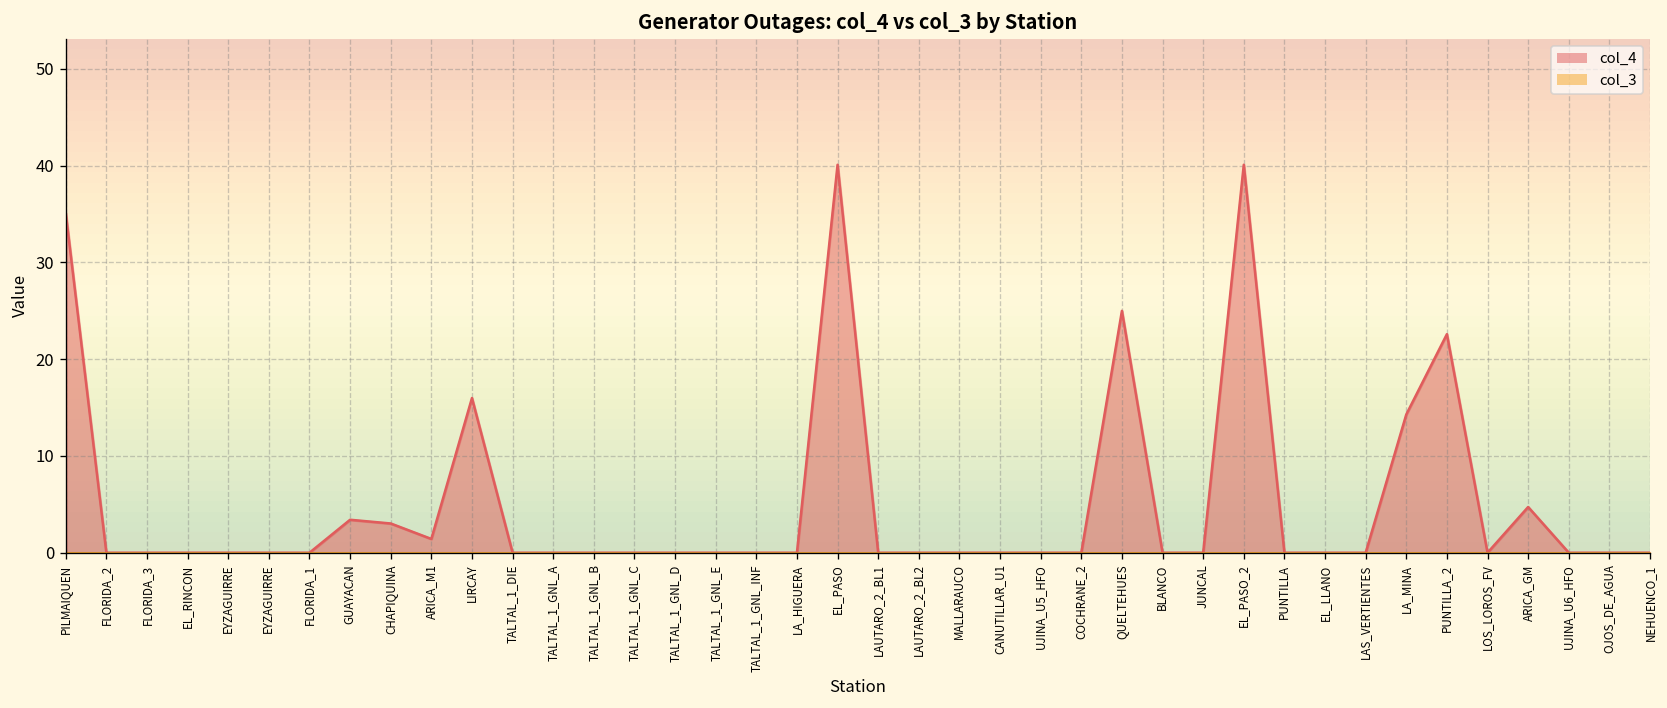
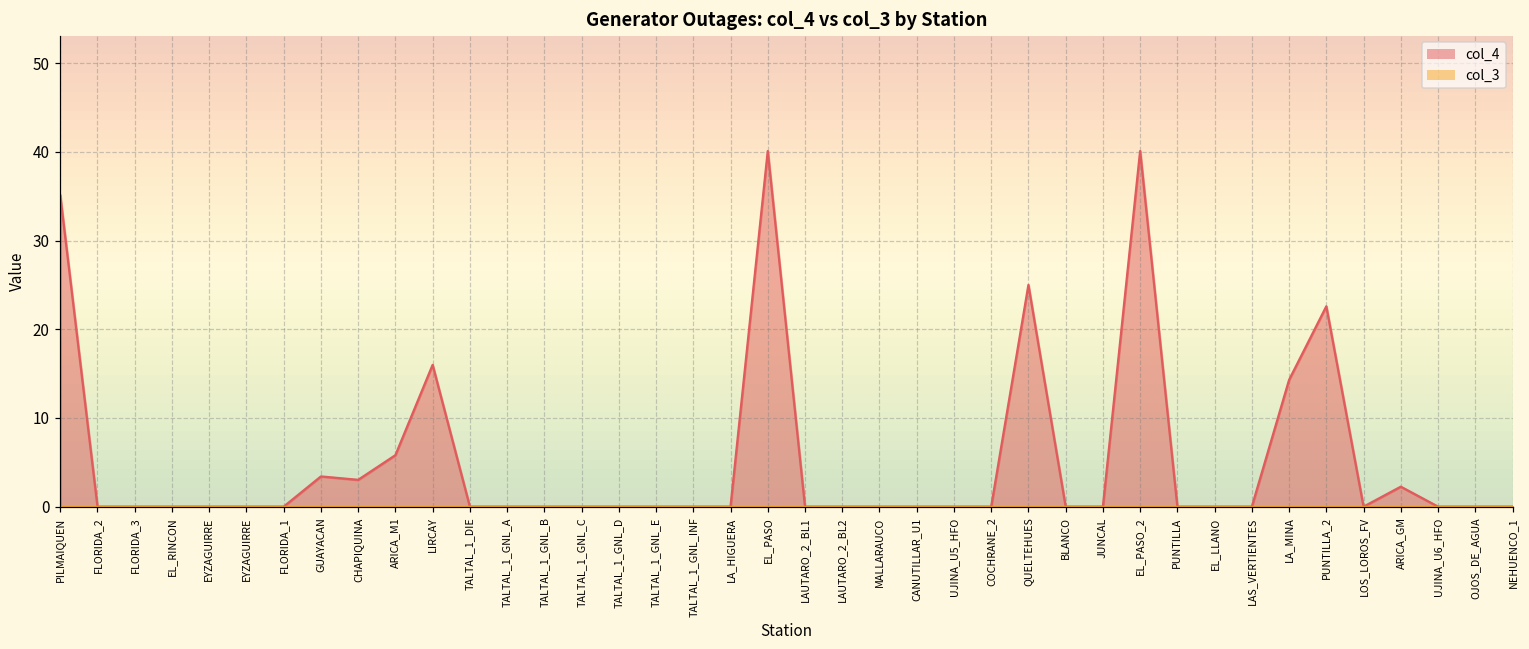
  {
    "col_4": {
      "PILMAIQUEN": 35,
      "GUAYACAN": 3,
      "CHAPIQUINA": 3,
-     "ARICA_M1": 1,
+     "ARICA_M1": 6,
      "LIRCAY": 16,
      "EL_PASO": 40,
      "QUELTEHUES": 25,
      "EL_PASO_2": 40,
      "LA_MINA": 14,
      "PUNTILLA_2": 23,
-     "ARICA_GM": 5
+     "ARICA_GM": 2
    },
    "col_3": {
      "PILMAIQUEN": 0,
      "GUAYACAN": 0,
      "CHAPIQUINA": 0,
      "ARICA_M1": 0,
      "LIRCAY": 0,
      "EL_PASO": 0,
      "QUELTEHUES": 0,
      "EL_PASO_2": 0,
      "LA_MINA": 0,
      "PUNTILLA_2": 0,
      "ARICA_GM": 0
    }
  }
